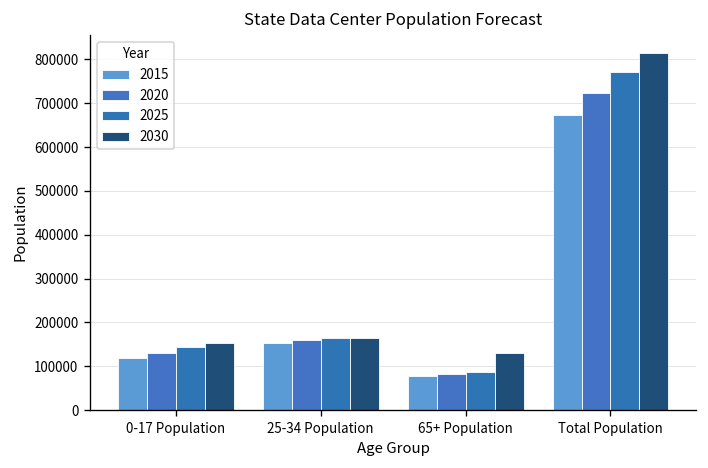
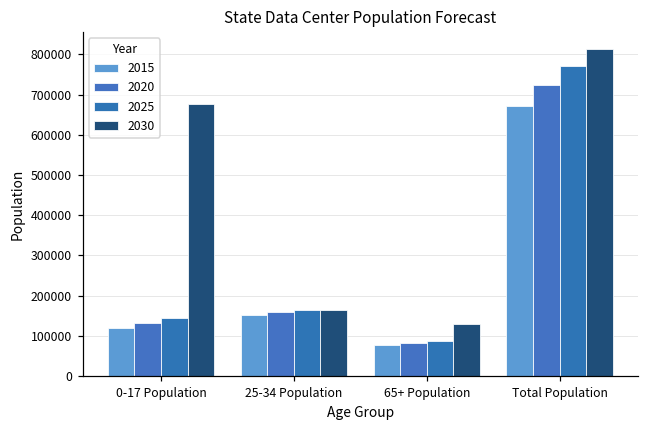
  {
    "2030": {
-     "0-17 Population": 150000,
+     "0-17 Population": 680000,
      "25-34 Population": 160000,
      "65+ Population": 130000,
      "Total Population": 810000
    }
  }
